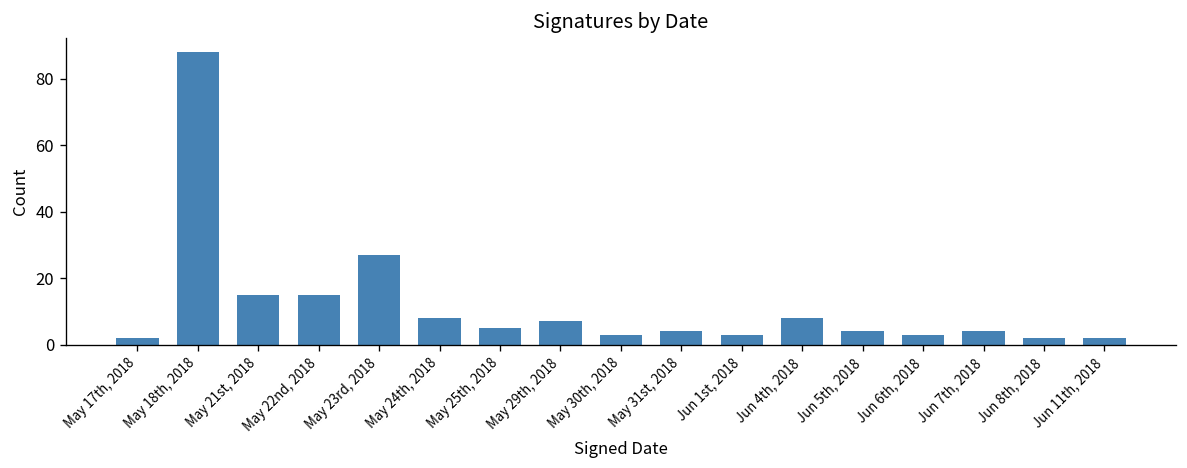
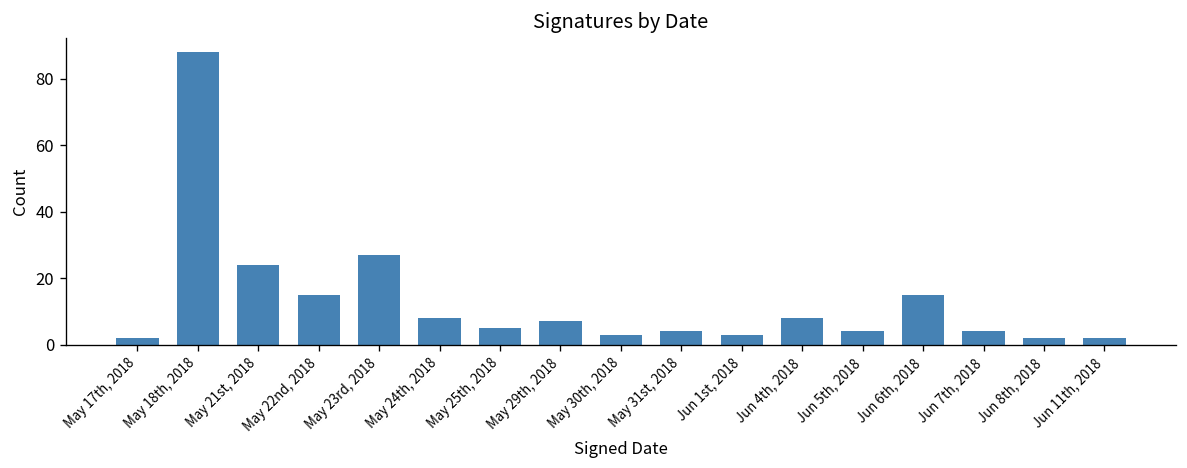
  {
    "May 17th, 2018": 2,
    "May 18th, 2018": 88,
-   "May 21st, 2018": 15,
+   "May 21st, 2018": 24,
    "May 22nd, 2018": 15,
    "May 23rd, 2018": 27,
    "May 24th, 2018": 8,
    "May 25th, 2018": 5,
    "May 29th, 2018": 7,
    "May 30th, 2018": 3,
    "May 31st, 2018": 4,
    "Jun 1st, 2018": 3,
    "Jun 4th, 2018": 8,
    "Jun 5th, 2018": 4,
-   "Jun 6th, 2018": 3,
+   "Jun 6th, 2018": 15,
    "Jun 7th, 2018": 4,
    "Jun 8th, 2018": 2,
    "Jun 11th, 2018": 2
  }
